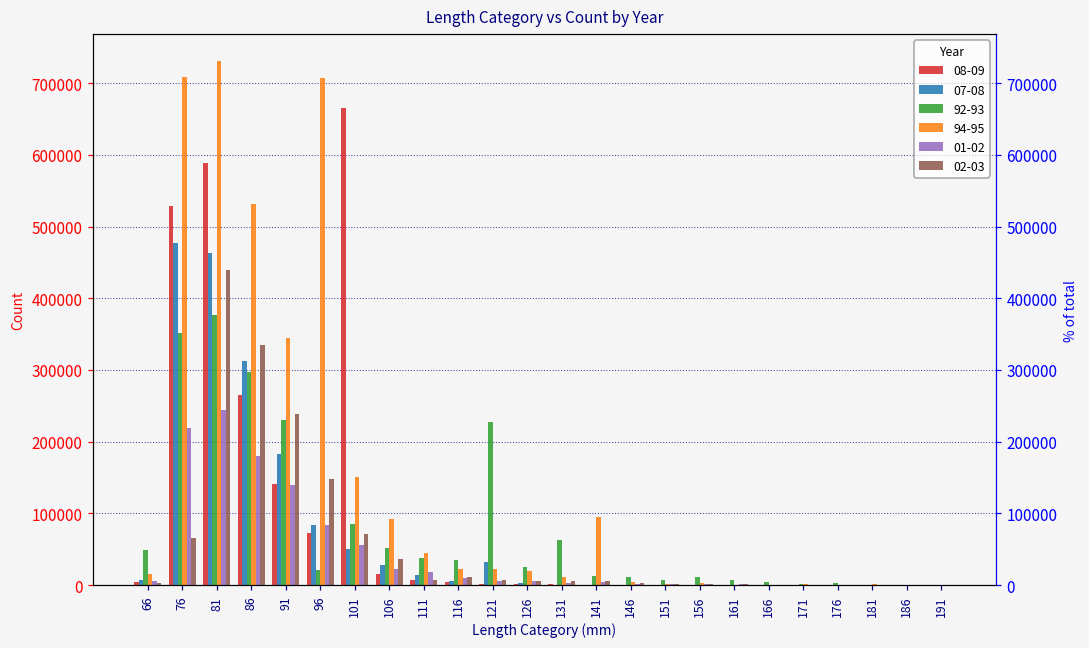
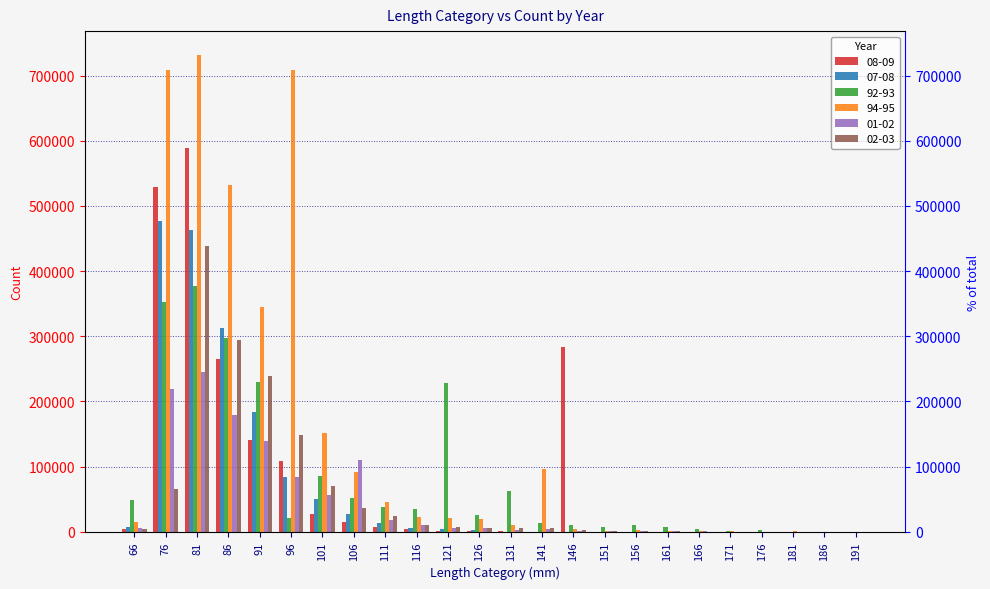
  {
    "08-09": {
      "66": 0,
      "76": 530000,
      "81": 590000,
      "86": 270000,
      "91": 140000,
-     "96": 70000,
-     "101": 670000,
+     "96": 110000,
+     "101": 30000,
      "106": 10000,
      "111": 10000,
      "116": 0,
-     "146": 0,
+     "146": 280000,
      "156": 0,
      "161": 0,
      "166": 0,
      "171": 0,
      "176": 0,
      "181": 0,
      "186": 0,
      "191": 0
    },
    "07-08": {
      "66": 10000,
      "76": 480000,
      "81": 460000,
      "86": 310000,
      "91": 180000,
      "96": 80000,
      "101": 50000,
      "106": 30000,
      "111": 10000,
      "116": 10000,
-     "121": 30000,
+     "121": 0,
      "131": 0,
      "141": 0,
      "151": 0,
      "156": 0,
      "161": 0,
      "166": 0,
      "171": 0,
      "176": 0,
      "181": 0,
      "186": 0,
      "191": 0
    },
    "92-93": {
      "66": 50000,
      "76": 350000,
      "81": 380000,
      "86": 300000,
      "91": 230000,
      "96": 20000,
      "101": 90000,
      "106": 50000,
      "111": 40000,
      "116": 30000,
      "121": 230000,
      "126": 30000,
      "131": 60000,
      "141": 10000,
      "146": 10000,
      "151": 10000,
      "156": 10000,
      "161": 10000,
      "166": 0,
      "186": 0
    },
    "94-95": {
      "66": 20000,
      "76": 710000,
      "81": 730000,
      "86": 530000,
      "91": 340000,
      "96": 710000,
      "101": 150000,
      "106": 90000,
      "111": 50000,
      "116": 20000,
      "121": 20000,
      "126": 20000,
      "131": 10000,
      "141": 100000,
      "146": 0,
      "186": 0
    },
    "01-02": {
      "66": 10000,
      "76": 220000,
      "81": 240000,
      "86": 180000,
      "91": 140000,
      "96": 80000,
      "101": 60000,
-     "106": 20000,
+     "106": 110000,
      "111": 20000,
      "116": 10000,
      "121": 10000,
      "126": 10000,
      "141": 0,
      "191": 0
    },
    "02-03": {
      "76": 70000,
      "81": 440000,
-     "86": 330000,
+     "86": 290000,
      "91": 240000,
      "96": 150000,
      "101": 70000,
      "106": 40000,
-     "111": 10000,
+     "111": 30000,
      "116": 10000,
      "121": 10000,
      "126": 10000,
      "131": 10000,
      "141": 10000
    }
  }
